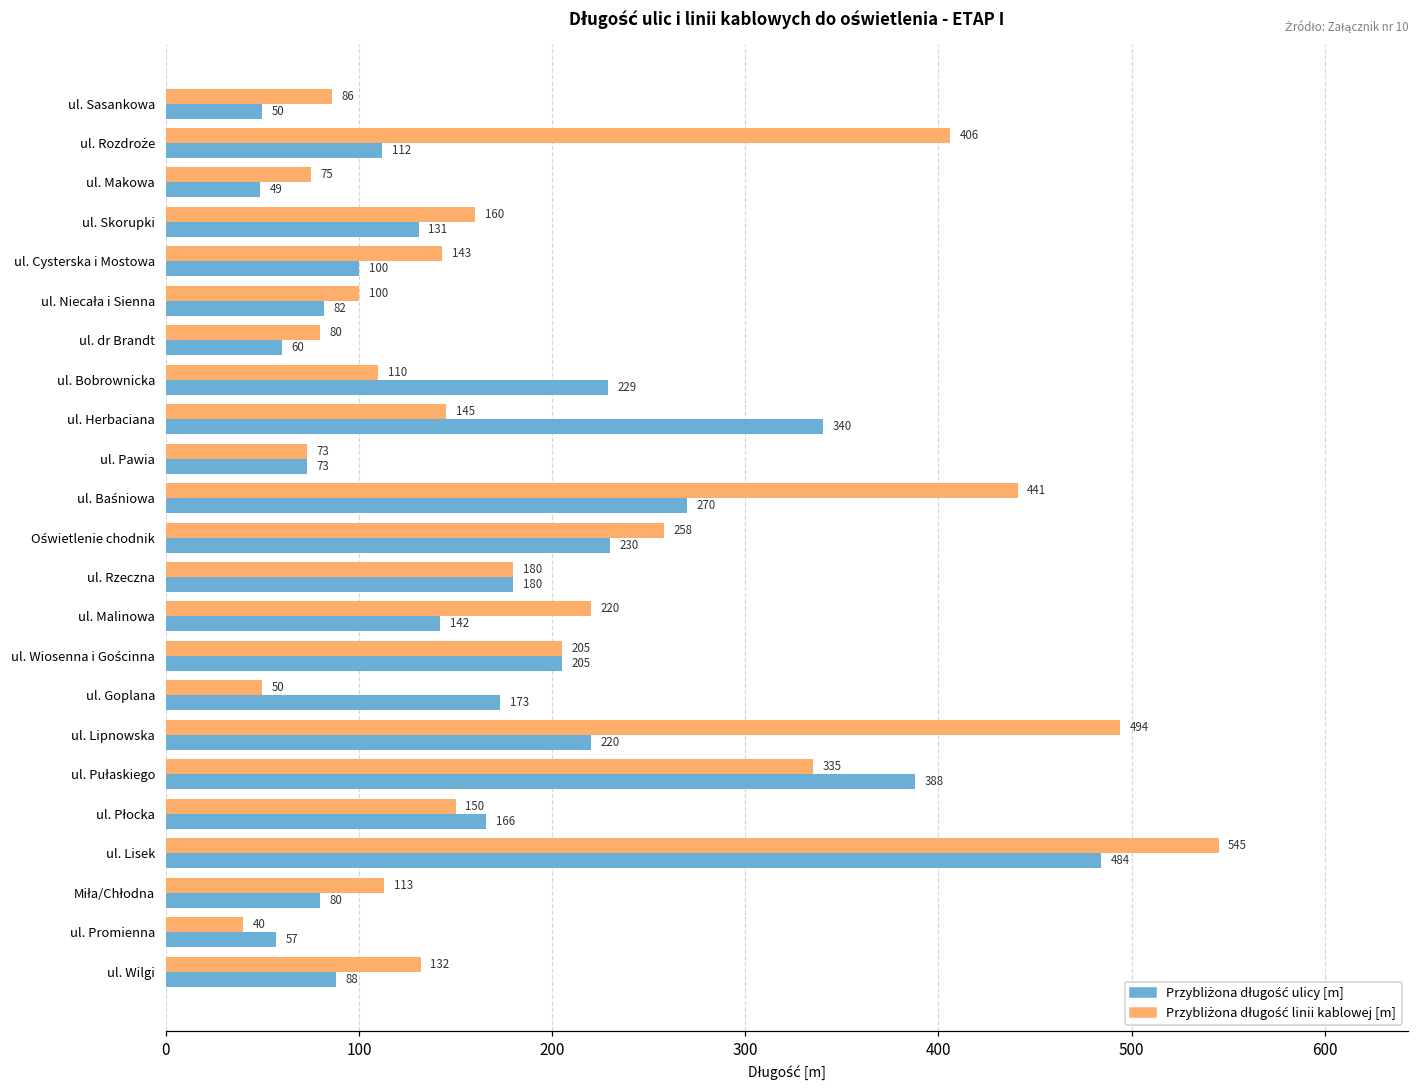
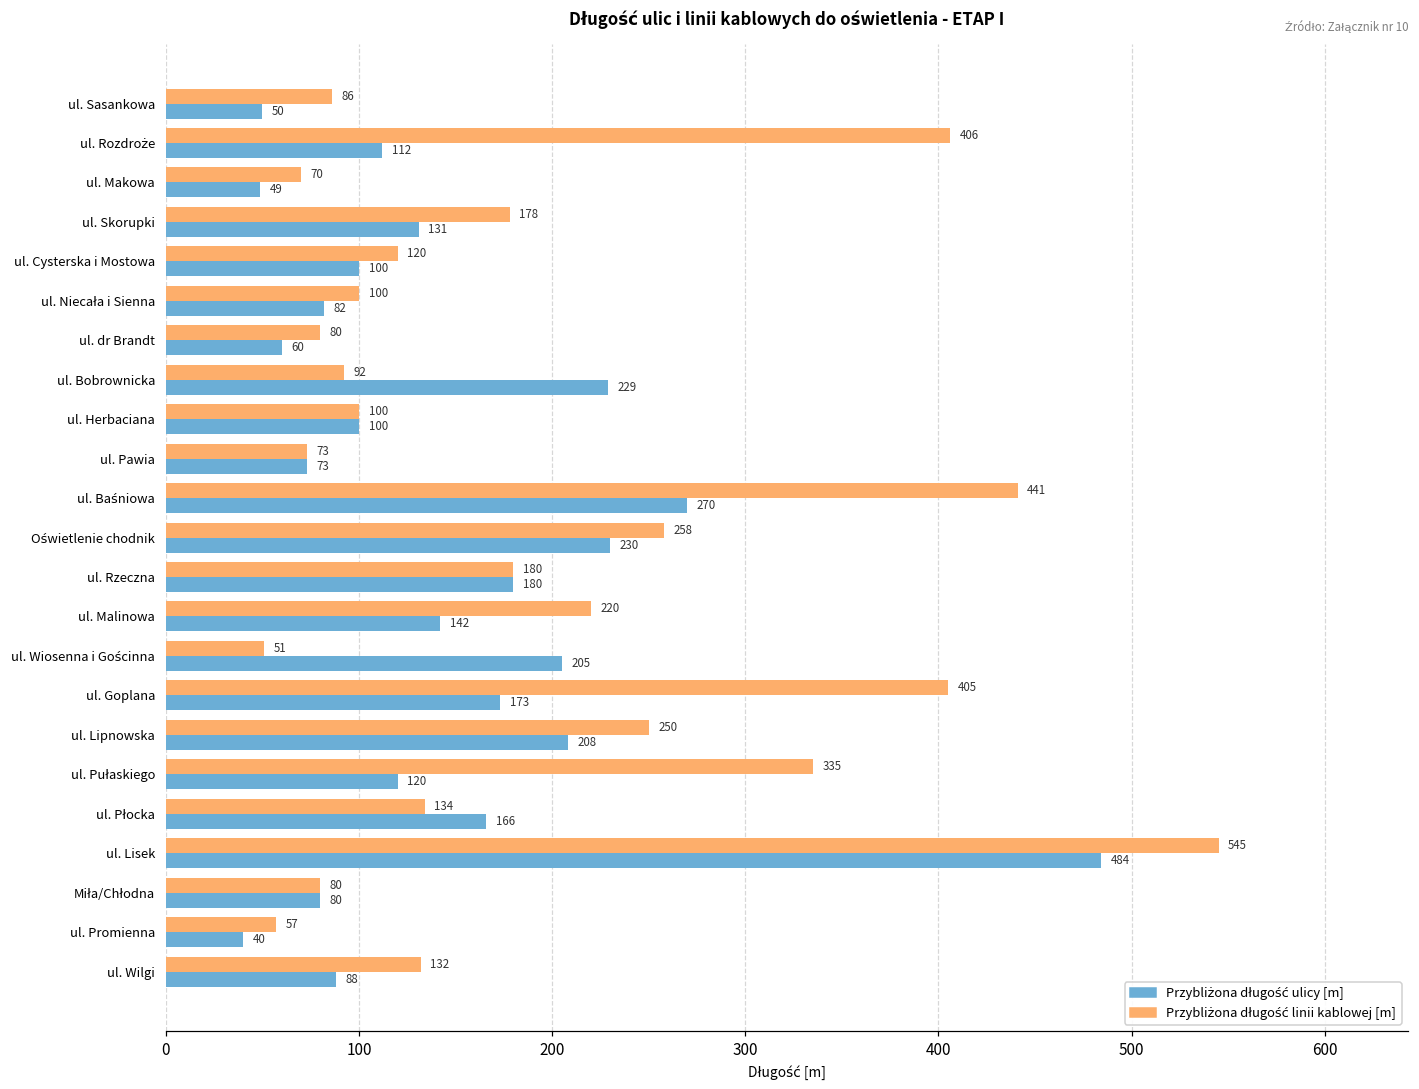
  {
    "Przybliżona długość ulicy [m]": {
      "ul. Sasankowa": 50,
      "ul. Rozdroże": 112,
      "ul. Makowa": 49,
      "ul. Skorupki": 131,
      "ul. Cysterska i Mostowa": 100,
      "ul. Niecała i Sienna": 82,
      "ul. dr Brandt": 60,
      "ul. Bobrownicka": 229,
-     "ul. Herbaciana": 340,
+     "ul. Herbaciana": 100,
      "ul. Pawia": 73,
      "ul. Baśniowa": 270,
      "Oświetlenie chodnik": 230,
      "ul. Rzeczna": 180,
      "ul. Malinowa": 142,
      "ul. Wiosenna i Gościnna": 205,
      "ul. Goplana": 173,
-     "ul. Lipnowska": 220,
-     "ul. Pułaskiego": 388,
+     "ul. Lipnowska": 208,
+     "ul. Pułaskiego": 120,
      "ul. Płocka": 166,
      "ul. Lisek": 484,
      "Miła/Chłodna": 80,
-     "ul. Promienna": 57,
+     "ul. Promienna": 40,
      "ul. Wilgi": 88
    },
    "Przybliżona długość linii kablowej [m]": {
      "ul. Sasankowa": 86,
      "ul. Rozdroże": 406,
-     "ul. Makowa": 75,
-     "ul. Skorupki": 160,
-     "ul. Cysterska i Mostowa": 143,
+     "ul. Makowa": 70,
+     "ul. Skorupki": 178,
+     "ul. Cysterska i Mostowa": 120,
      "ul. Niecała i Sienna": 100,
      "ul. dr Brandt": 80,
-     "ul. Bobrownicka": 110,
-     "ul. Herbaciana": 145,
+     "ul. Bobrownicka": 92,
+     "ul. Herbaciana": 100,
      "ul. Pawia": 73,
      "ul. Baśniowa": 441,
      "Oświetlenie chodnik": 258,
      "ul. Rzeczna": 180,
      "ul. Malinowa": 220,
-     "ul. Wiosenna i Gościnna": 205,
-     "ul. Goplana": 50,
-     "ul. Lipnowska": 494,
+     "ul. Wiosenna i Gościnna": 51,
+     "ul. Goplana": 405,
+     "ul. Lipnowska": 250,
      "ul. Pułaskiego": 335,
-     "ul. Płocka": 150,
+     "ul. Płocka": 134,
      "ul. Lisek": 545,
-     "Miła/Chłodna": 113,
-     "ul. Promienna": 40,
+     "Miła/Chłodna": 80,
+     "ul. Promienna": 57,
      "ul. Wilgi": 132
    }
  }
